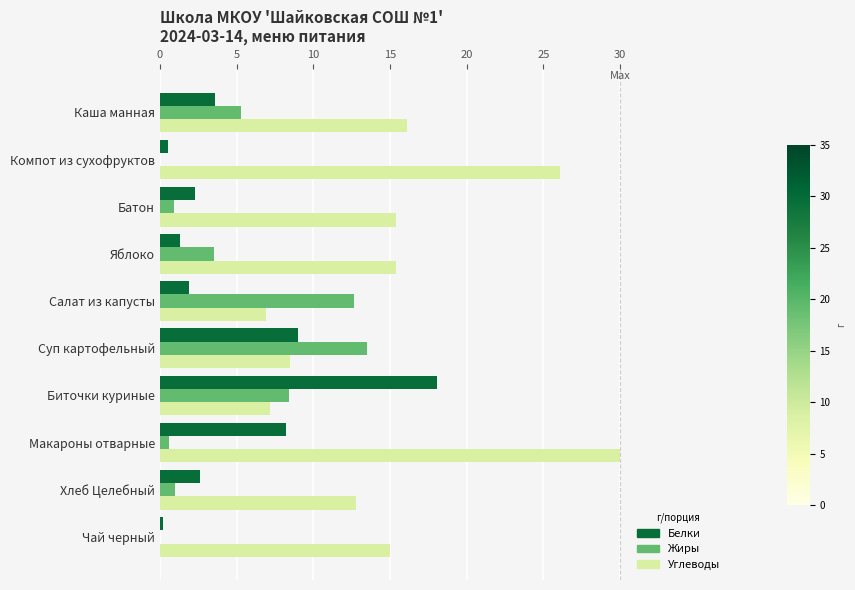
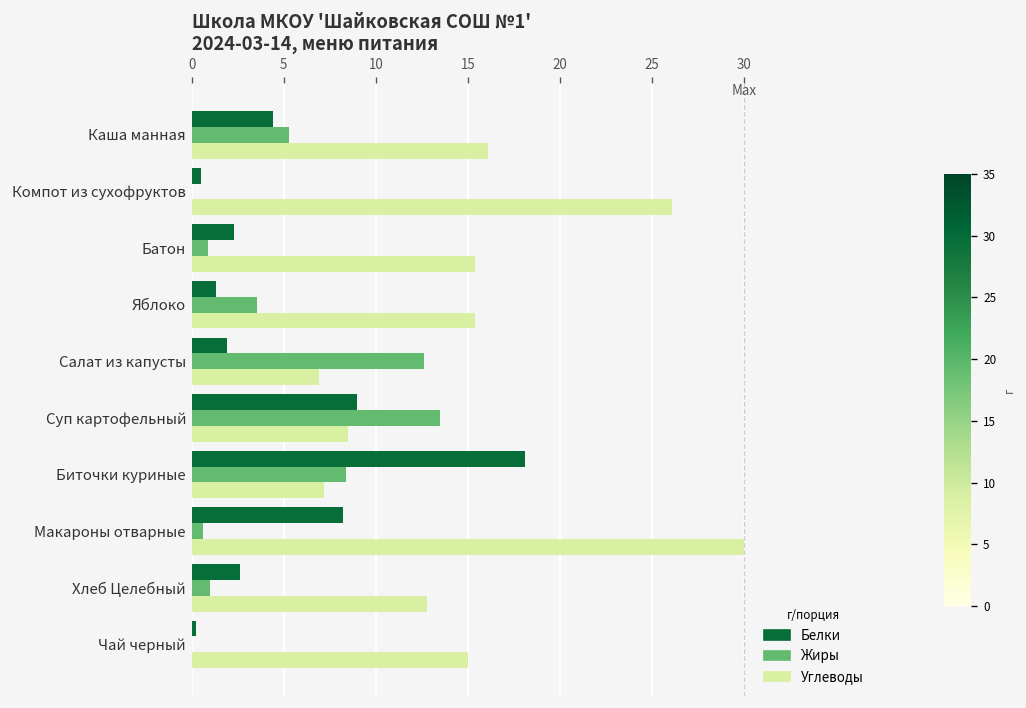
  {
    "Белки": {
-     "Каша манная": 3.6,
+     "Каша манная": 4.4,
      "Компот из сухофруктов": 0.5,
      "Батон": 2.3,
      "Яблоко": 1.3,
      "Салат из капусты": 1.9,
      "Суп картофельный": 9.0,
      "Биточки куриные": 18.1,
      "Макароны отварные": 8.2,
      "Хлеб Целебный": 2.6,
      "Чай черный": 0.2
    },
    "Жиры": {
      "Каша манная": 5.3,
      "Компот из сухофруктов": 0.0,
      "Батон": 0.9,
      "Яблоко": 3.5,
      "Салат из капусты": 12.6,
      "Суп картофельный": 13.5,
      "Биточки куриные": 8.4,
      "Макароны отварные": 0.6,
      "Хлеб Целебный": 1.0,
      "Чай черный": 0.0
    },
    "Углеводы": {
      "Каша манная": 16.1,
      "Компот из сухофруктов": 26.1,
      "Батон": 15.4,
      "Яблоко": 15.4,
      "Салат из капусты": 6.9,
      "Суп картофельный": 8.5,
      "Биточки куриные": 7.2,
      "Макароны отварные": 30.0,
      "Хлеб Целебный": 12.8,
      "Чай черный": 15.0
    }
  }
